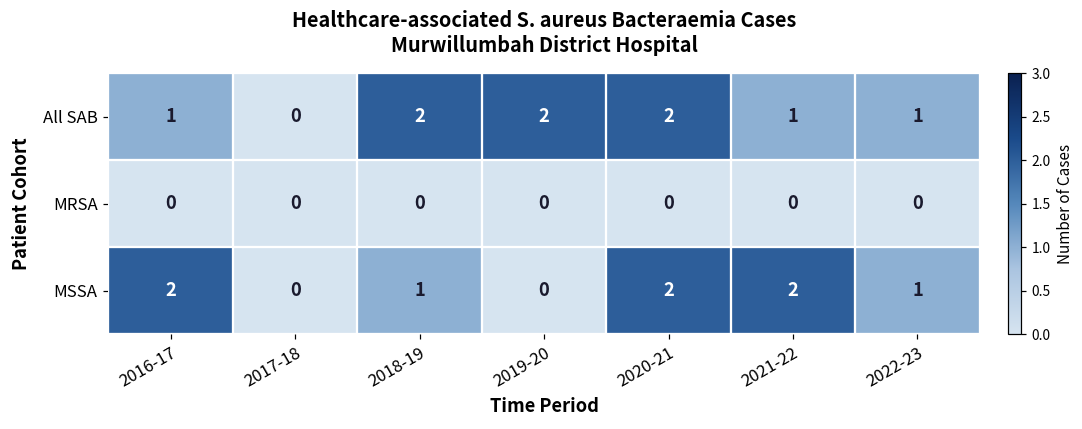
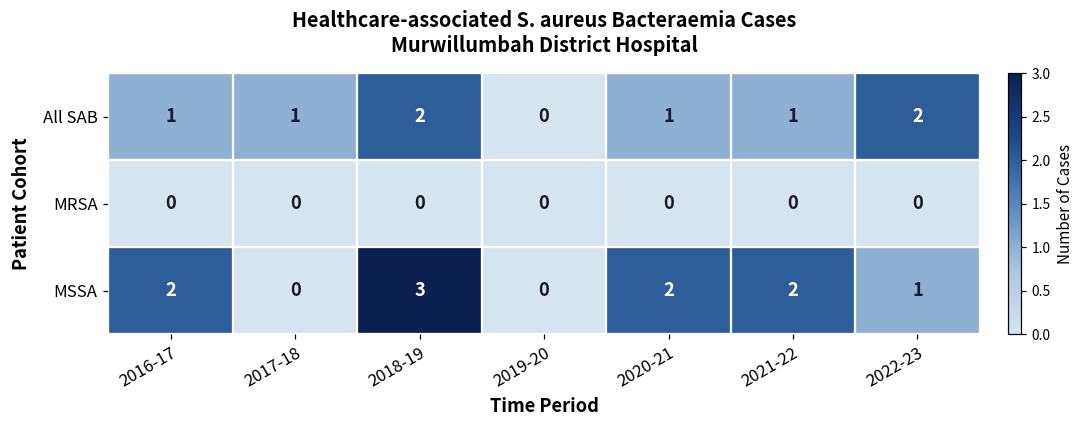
  {
    "All SAB": {
      "2016-17": 1,
-     "2017-18": 0,
+     "2017-18": 1,
      "2018-19": 2,
-     "2019-20": 2,
-     "2020-21": 2,
+     "2019-20": 0,
+     "2020-21": 1,
      "2021-22": 1,
-     "2022-23": 1
+     "2022-23": 2
    },
    "MRSA": {
      "2016-17": 0,
      "2017-18": 0,
      "2018-19": 0,
      "2019-20": 0,
      "2020-21": 0,
      "2021-22": 0,
      "2022-23": 0
    },
    "MSSA": {
      "2016-17": 2,
      "2017-18": 0,
-     "2018-19": 1,
+     "2018-19": 3,
      "2019-20": 0,
      "2020-21": 2,
      "2021-22": 2,
      "2022-23": 1
    }
  }
